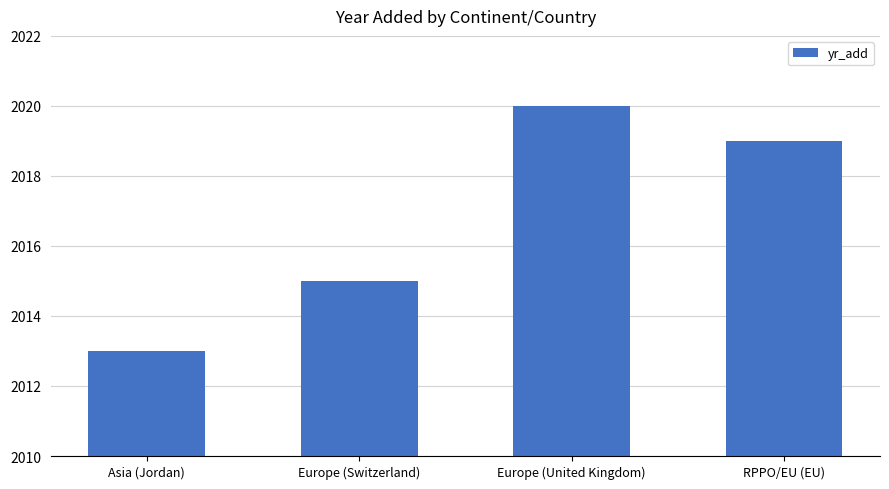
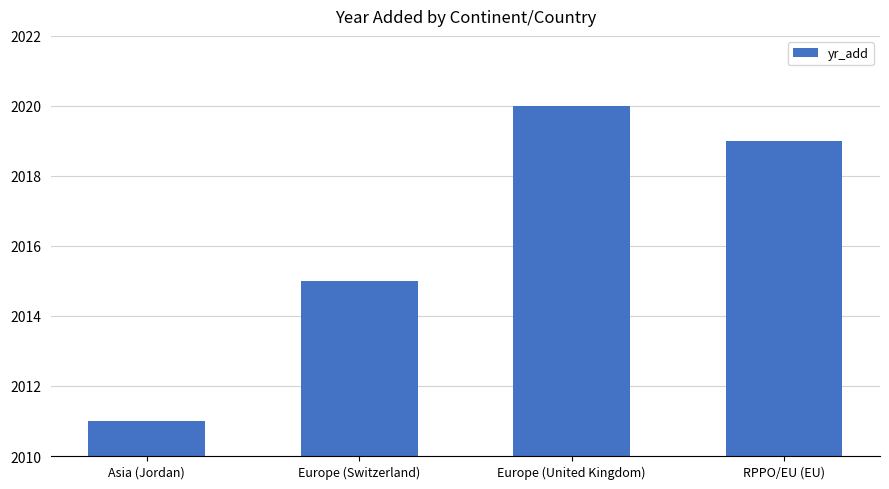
  {
-   "Asia (Jordan)": 2013,
+   "Asia (Jordan)": 2011,
    "Europe (Switzerland)": 2015,
    "Europe (United Kingdom)": 2020,
    "RPPO/EU (EU)": 2019
  }
